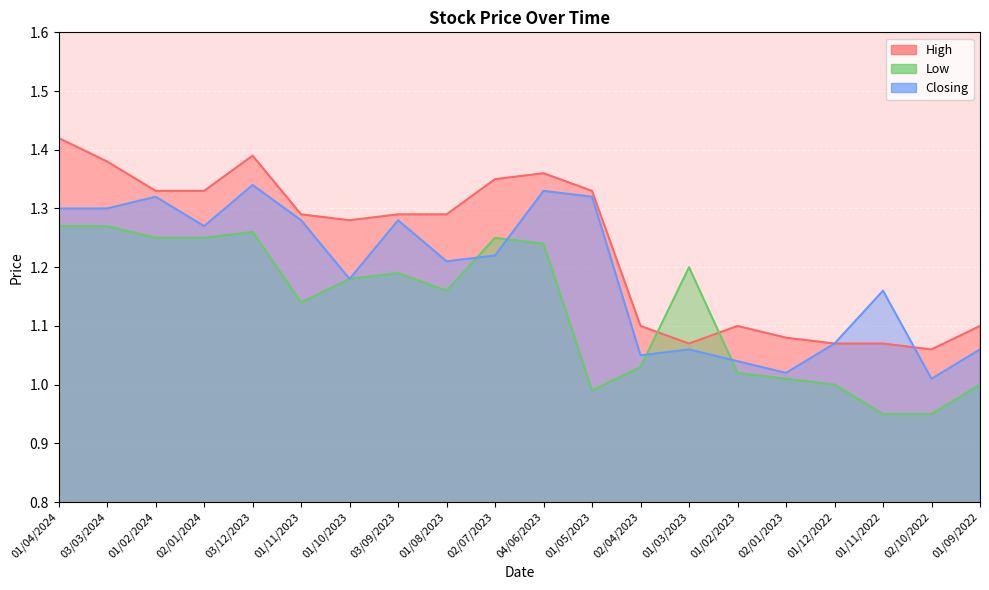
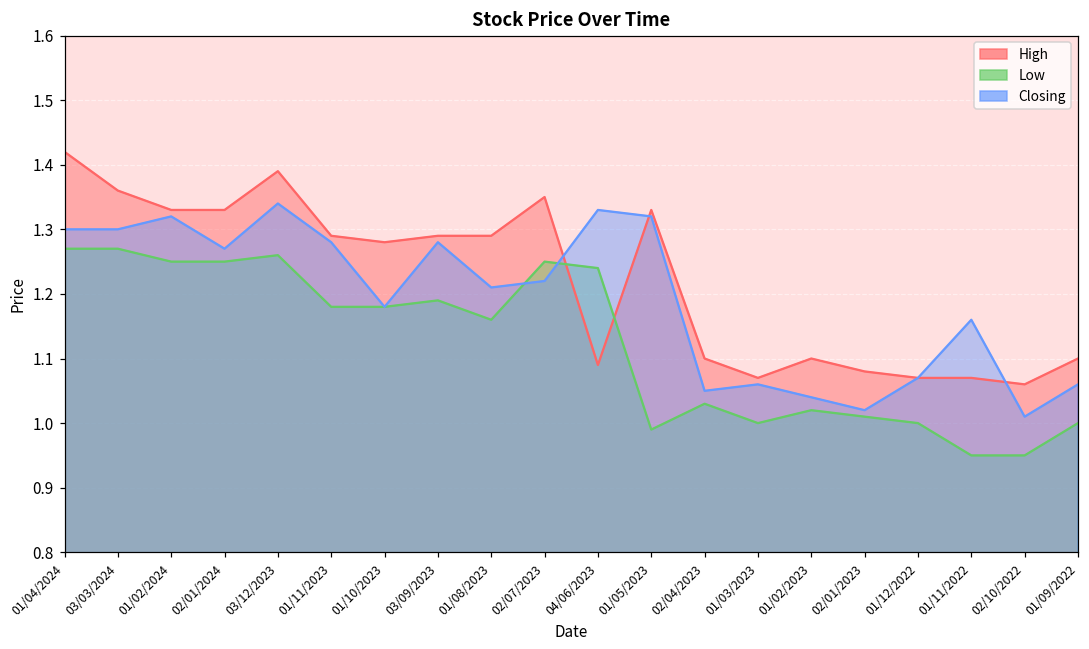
  {
    "High": {
      "01/04/2024": 1.42,
-     "03/03/2024": 1.38,
+     "03/03/2024": 1.36,
      "01/02/2024": 1.33,
      "02/01/2024": 1.33,
      "03/12/2023": 1.39,
      "01/11/2023": 1.29,
      "01/10/2023": 1.28,
      "03/09/2023": 1.29,
      "01/08/2023": 1.29,
      "02/07/2023": 1.35,
-     "04/06/2023": 1.36,
+     "04/06/2023": 1.09,
      "01/05/2023": 1.33,
      "02/04/2023": 1.10,
      "01/03/2023": 1.07,
      "01/02/2023": 1.10,
      "02/01/2023": 1.08,
      "01/11/2022": 1.07,
      "02/10/2022": 1.06,
      "01/09/2022": 1.10
    },
    "Low": {
      "01/04/2024": 1.27,
      "03/03/2024": 1.27,
      "01/02/2024": 1.25,
      "02/01/2024": 1.25,
      "03/12/2023": 1.26,
-     "01/11/2023": 1.14,
+     "01/11/2023": 1.18,
      "03/09/2023": 1.19,
      "01/08/2023": 1.16,
      "02/07/2023": 1.25,
      "04/06/2023": 1.24,
      "01/05/2023": 0.99,
      "02/04/2023": 1.03,
-     "01/03/2023": 1.2,
+     "01/03/2023": 1.0,
      "01/02/2023": 1.02,
      "02/01/2023": 1.01,
      "01/12/2022": 1.00,
      "01/11/2022": 0.95,
      "02/10/2022": 0.95,
      "01/09/2022": 1.00
    },
    "Closing": {
      "01/04/2024": 1.30,
      "03/03/2024": 1.30,
      "01/02/2024": 1.32,
      "02/01/2024": 1.27,
      "03/12/2023": 1.34,
      "01/11/2023": 1.28,
      "03/09/2023": 1.28,
      "01/08/2023": 1.21,
      "02/07/2023": 1.22,
      "04/06/2023": 1.33,
      "01/05/2023": 1.32,
      "02/04/2023": 1.05,
      "01/03/2023": 1.06,
      "01/02/2023": 1.04,
      "02/01/2023": 1.02,
      "01/11/2022": 1.16,
      "02/10/2022": 1.01,
      "01/09/2022": 1.06
    }
  }
